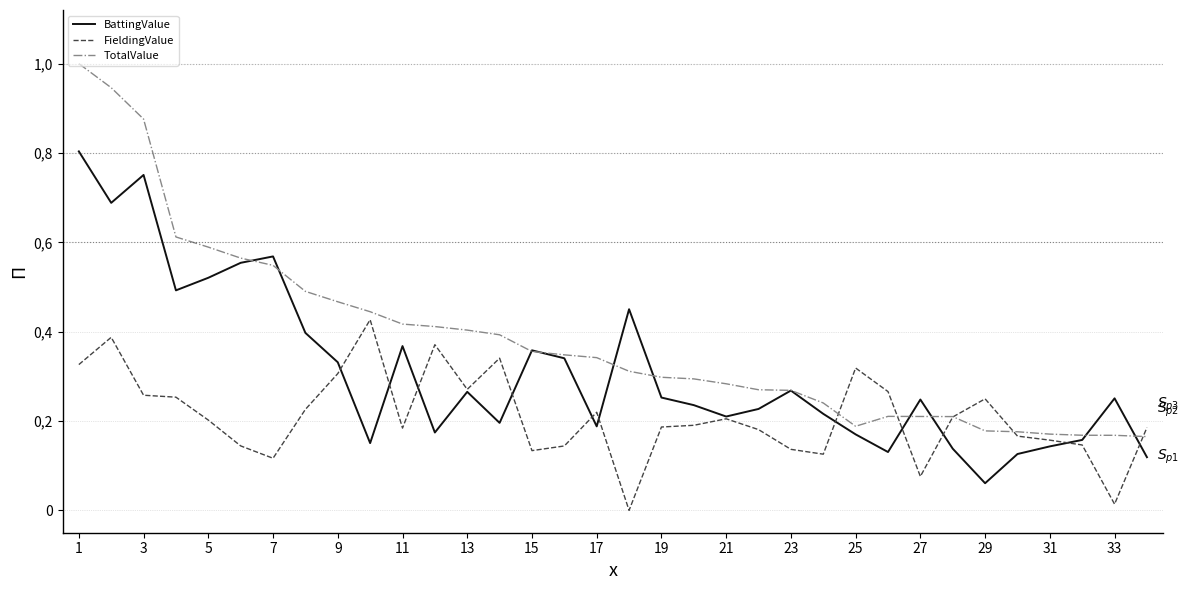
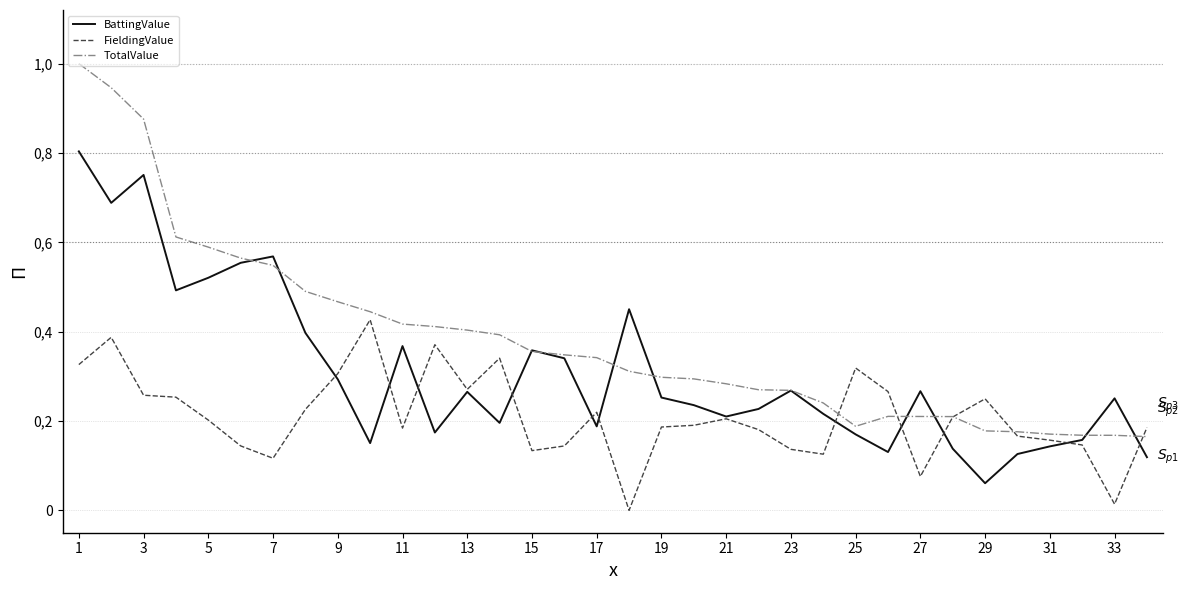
  {
    "BattingValue": {
      "1": 8.0,
      "3": 7.5,
      "5": 5.2,
      "7": 5.7,
-     "9": 3.3,
+     "9": 2.9,
      "11": 3.7,
      "17": 1.9,
      "19": 2.5,
      "25": 1.7,
-     "27": 2.5,
+     "27": 2.7,
      "29": 0.6,
      "31": 1.4,
      "33": 2.5
    },
    "FieldingValue": {
      "1": 3.3,
      "3": 2.6,
      "5": 2.0,
      "7": 1.2,
      "9": 3.1,
      "11": 1.8,
      "15": 1.3,
      "17": 2.2,
      "19": 1.9,
      "23": 1.4,
      "25": 3.2,
      "27": 0.8,
      "29": 2.5,
      "31": 1.6,
      "33": 0.1
    },
    "TotalValue": {
      "3": 8.8,
      "5": 5.9,
      "7": 5.5,
      "9": 4.7,
      "11": 4.2,
      "13": 4.0,
      "17": 3.4,
      "19": 3.0,
      "21": 2.8,
      "25": 1.9,
      "27": 2.1,
      "29": 1.8,
      "31": 1.7,
      "33": 1.7
    }
  }
